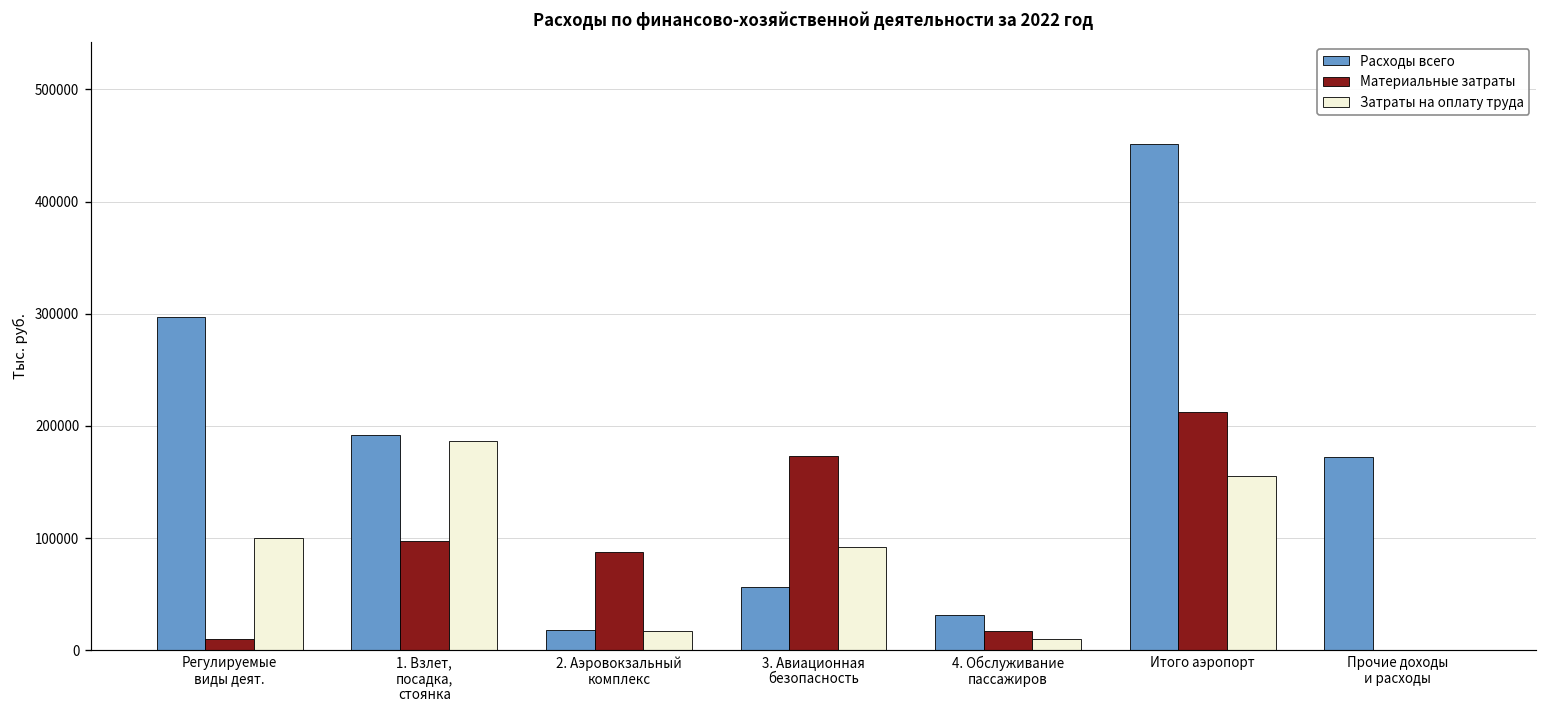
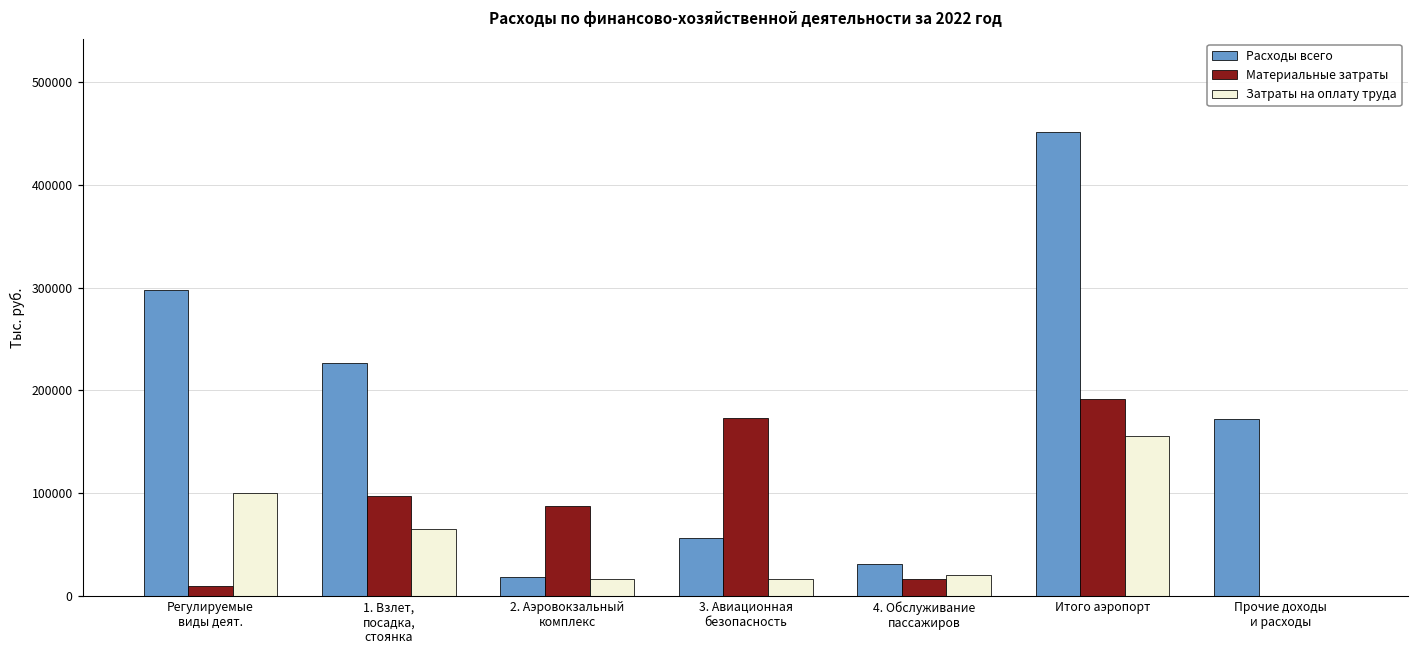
  {
    "Расходы всего": {
      "Регулируемые виды деят.": 300000,
-     "1. Взлет, посадка, стоянка": 190000,
+     "1. Взлет, посадка, стоянка": 230000,
      "2. Аэровокзальный комплекс": 20000,
      "3. Авиационная безопасность": 60000,
      "4. Обслуживание пассажиров": 30000,
      "Итого аэропорт": 450000,
      "Прочие доходы и расходы": 170000
    },
    "Материальные затраты": {
      "Регулируемые виды деят.": 10000,
      "1. Взлет, посадка, стоянка": 100000,
      "2. Аэровокзальный комплекс": 90000,
      "3. Авиационная безопасность": 170000,
      "4. Обслуживание пассажиров": 20000,
-     "Итого аэропорт": 210000,
+     "Итого аэропорт": 190000,
      "Прочие доходы и расходы": 0
    },
    "Затраты на оплату труда": {
      "Регулируемые виды деят.": 100000,
-     "1. Взлет, посадка, стоянка": 190000,
+     "1. Взлет, посадка, стоянка": 70000,
      "2. Аэровокзальный комплекс": 20000,
-     "3. Авиационная безопасность": 90000,
-     "4. Обслуживание пассажиров": 10000,
+     "3. Авиационная безопасность": 20000,
+     "4. Обслуживание пассажиров": 20000,
      "Итого аэропорт": 160000,
      "Прочие доходы и расходы": 0
    }
  }
